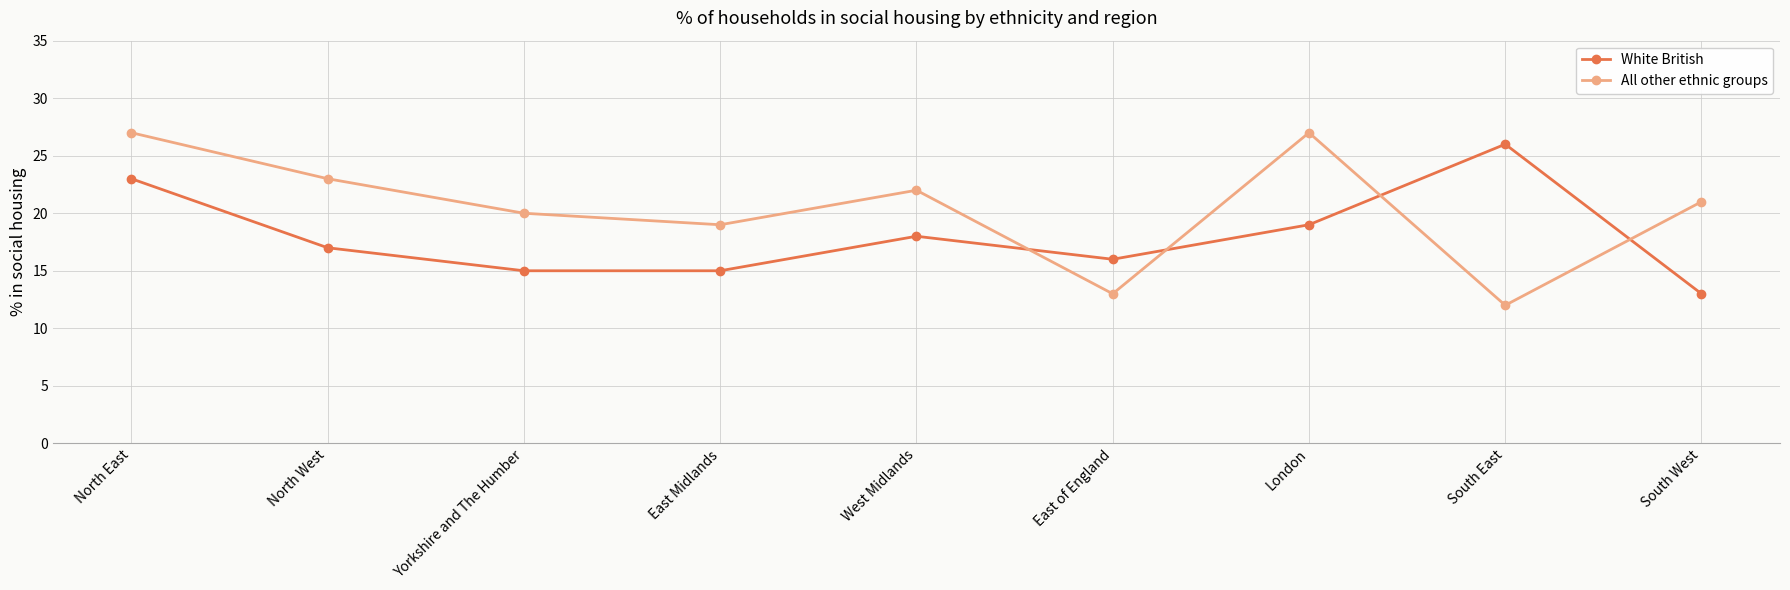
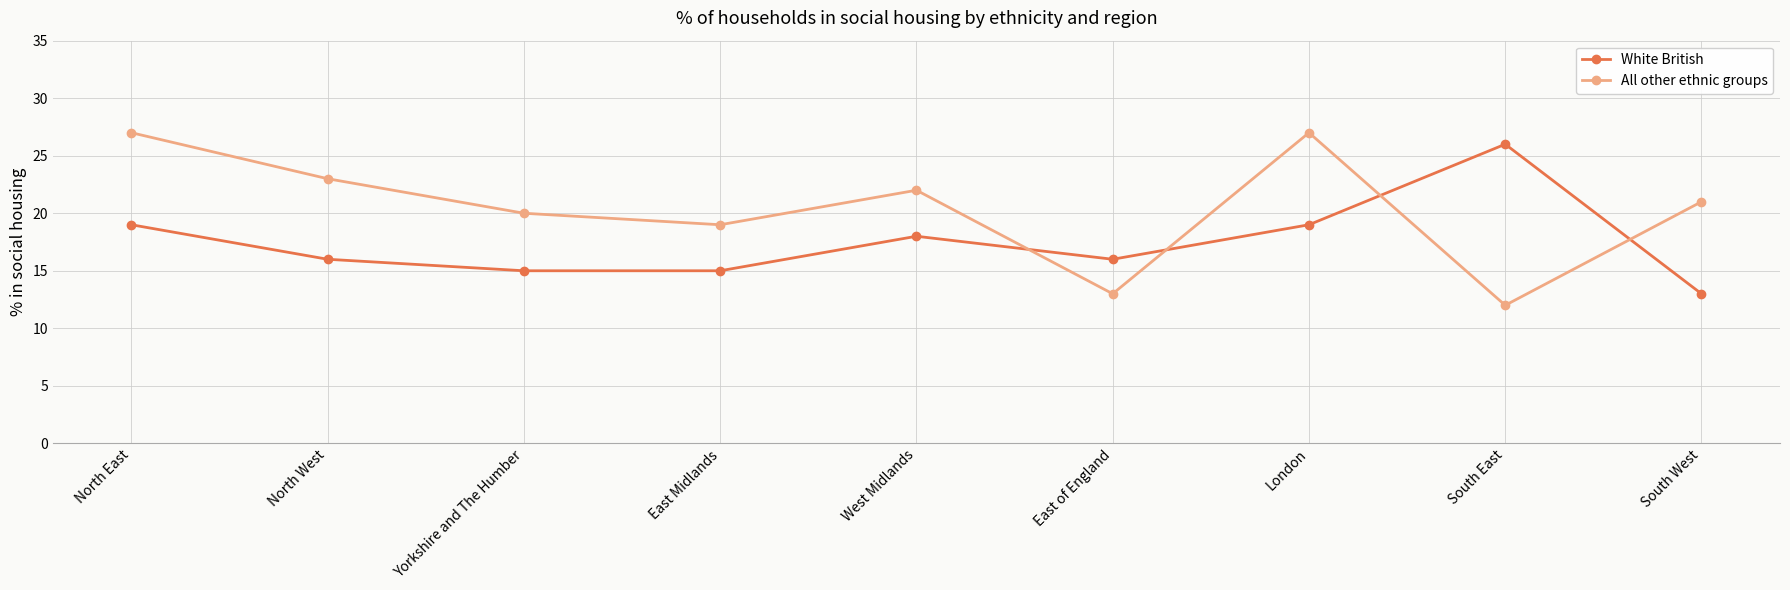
  {
    "White British": {
-     "North East": 23,
-     "North West": 17,
+     "North East": 19,
+     "North West": 16,
      "Yorkshire and The Humber": 15,
      "East Midlands": 15,
      "West Midlands": 18,
      "East of England": 16,
      "London": 19,
      "South East": 26,
      "South West": 13
    },
    "All other ethnic groups": {
      "North East": 27,
      "North West": 23,
      "Yorkshire and The Humber": 20,
      "East Midlands": 19,
      "West Midlands": 22,
      "East of England": 13,
      "London": 27,
      "South East": 12,
      "South West": 21
    }
  }
